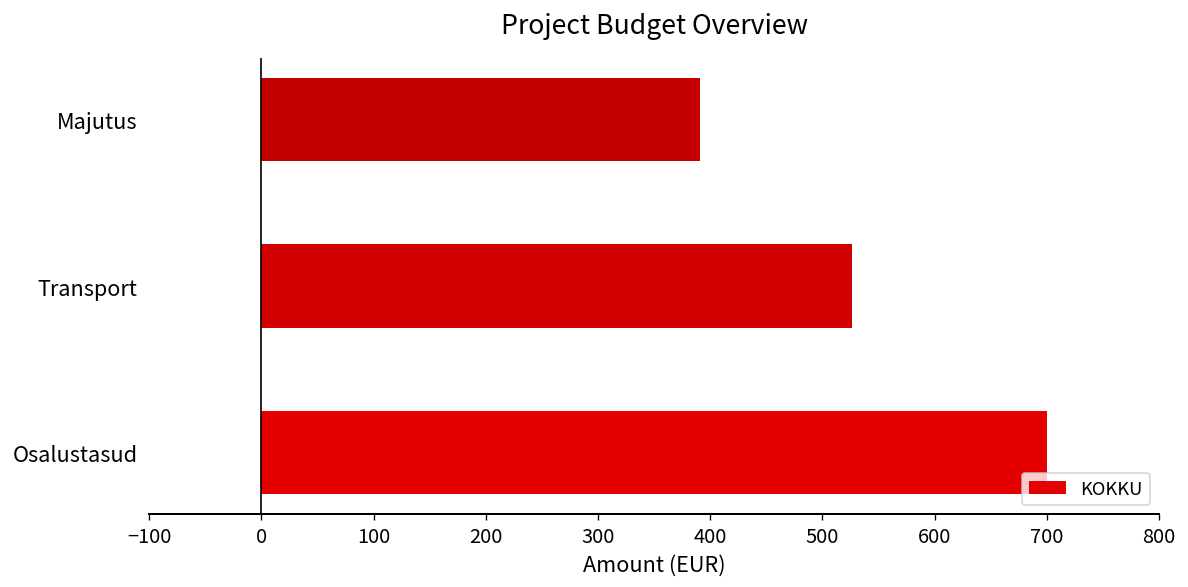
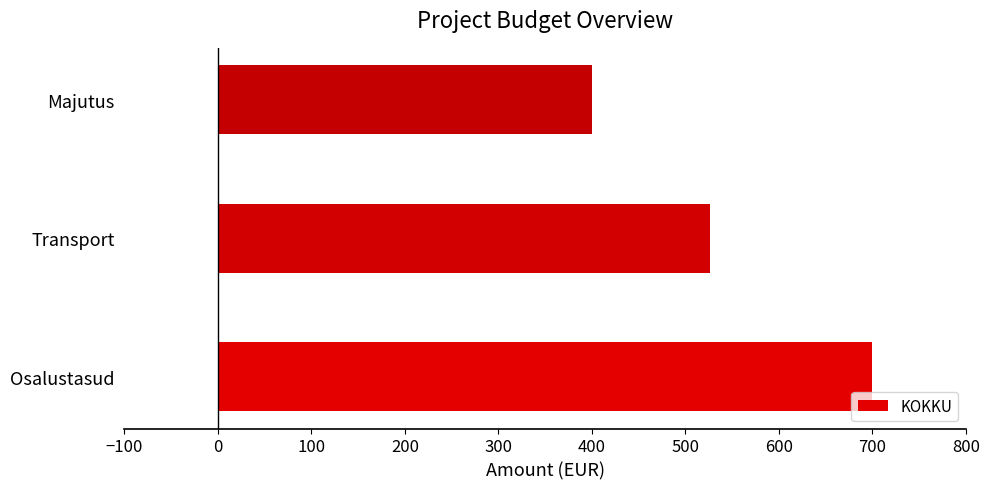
  {
-   "Majutus": 390,
+   "Majutus": 400,
    "Transport": 530,
    "Osalustasud": 700
  }
